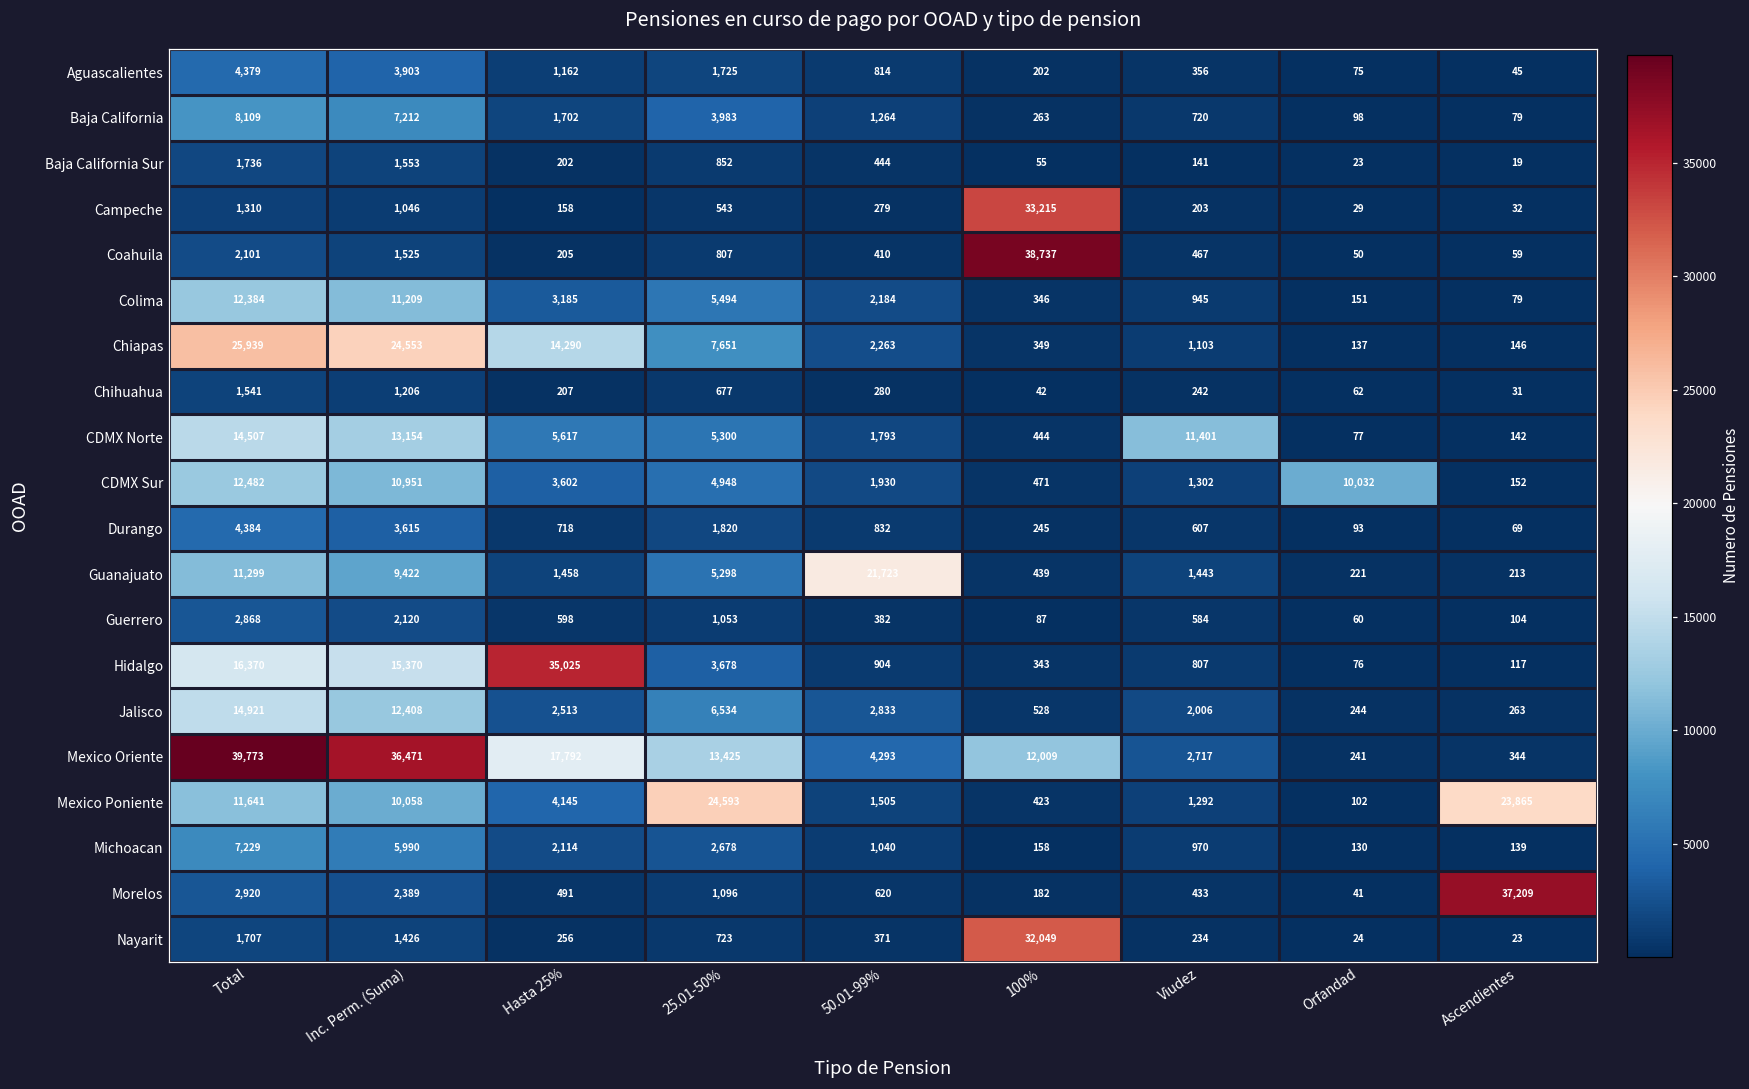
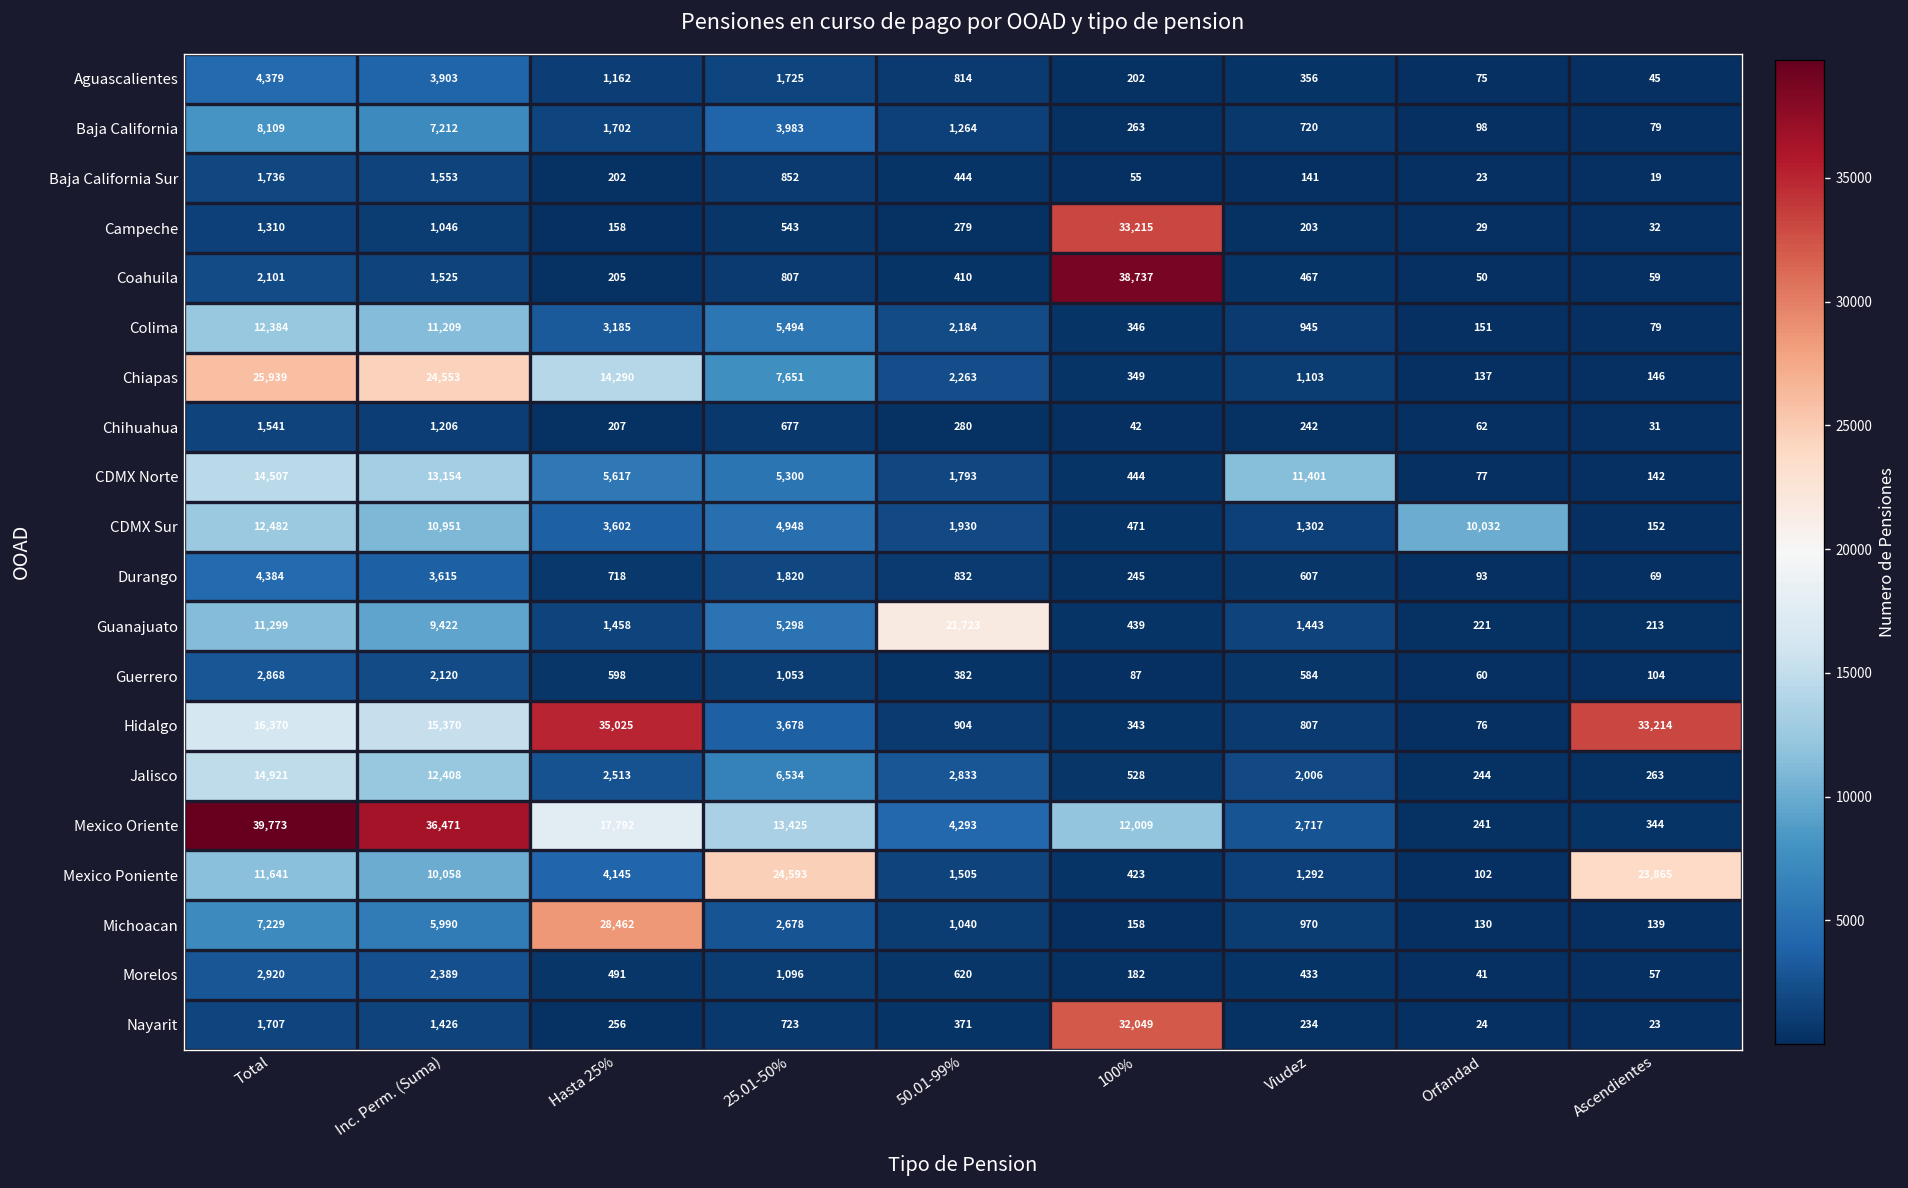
  {
    "Aguascalientes": {
      "Total": "4,379",
      "Inc. Perm. (Suma)": "3,903",
      "Hasta 25%": "1,162",
      "25.01-50%": "1,725",
      "50.01-99%": "814",
      "100%": "202",
      "Viudez": "356",
      "Orfandad": "75",
      "Ascendientes": "45"
    },
    "Baja California": {
      "Total": "8,109",
      "Inc. Perm. (Suma)": "7,212",
      "Hasta 25%": "1,702",
      "25.01-50%": "3,983",
      "50.01-99%": "1,264",
      "100%": "263",
      "Viudez": "720",
      "Orfandad": "98",
      "Ascendientes": "79"
    },
    "Baja California Sur": {
      "Total": "1,736",
      "Inc. Perm. (Suma)": "1,553",
      "Hasta 25%": "202",
      "25.01-50%": "852",
      "50.01-99%": "444",
      "100%": "55",
      "Viudez": "141",
      "Orfandad": "23",
      "Ascendientes": "19"
    },
    "Campeche": {
      "Total": "1,310",
      "Inc. Perm. (Suma)": "1,046",
      "Hasta 25%": "158",
      "25.01-50%": "543",
      "50.01-99%": "279",
      "100%": "33,215",
      "Viudez": "203",
      "Orfandad": "29",
      "Ascendientes": "32"
    },
    "Coahuila": {
      "Total": "2,101",
      "Inc. Perm. (Suma)": "1,525",
      "Hasta 25%": "205",
      "25.01-50%": "807",
      "50.01-99%": "410",
      "100%": "38,737",
      "Viudez": "467",
      "Orfandad": "50",
      "Ascendientes": "59"
    },
    "Colima": {
      "Total": "12,384",
      "Inc. Perm. (Suma)": "11,209",
      "Hasta 25%": "3,185",
      "25.01-50%": "5,494",
      "50.01-99%": "2,184",
      "100%": "346",
      "Viudez": "945",
      "Orfandad": "151",
      "Ascendientes": "79"
    },
    "Chiapas": {
      "Total": "25,939",
      "Inc. Perm. (Suma)": "24,553",
      "Hasta 25%": "14,290",
      "25.01-50%": "7,651",
      "50.01-99%": "2,263",
      "100%": "349",
      "Viudez": "1,103",
      "Orfandad": "137",
      "Ascendientes": "146"
    },
    "Chihuahua": {
      "Total": "1,541",
      "Inc. Perm. (Suma)": "1,206",
      "Hasta 25%": "207",
      "25.01-50%": "677",
      "50.01-99%": "280",
      "100%": "42",
      "Viudez": "242",
      "Orfandad": "62",
      "Ascendientes": "31"
    },
    "CDMX Norte": {
      "Total": "14,507",
      "Inc. Perm. (Suma)": "13,154",
      "Hasta 25%": "5,617",
      "25.01-50%": "5,300",
      "50.01-99%": "1,793",
      "100%": "444",
      "Viudez": "11,401",
      "Orfandad": "77",
      "Ascendientes": "142"
    },
    "CDMX Sur": {
      "Total": "12,482",
      "Inc. Perm. (Suma)": "10,951",
      "Hasta 25%": "3,602",
      "25.01-50%": "4,948",
      "50.01-99%": "1,930",
      "100%": "471",
      "Viudez": "1,302",
      "Orfandad": "10,032",
      "Ascendientes": "152"
    },
    "Durango": {
      "Total": "4,384",
      "Inc. Perm. (Suma)": "3,615",
      "Hasta 25%": "718",
      "25.01-50%": "1,820",
      "50.01-99%": "832",
      "100%": "245",
      "Viudez": "607",
      "Orfandad": "93",
      "Ascendientes": "69"
    },
    "Guanajuato": {
      "Total": "11,299",
      "Inc. Perm. (Suma)": "9,422",
      "Hasta 25%": "1,458",
      "25.01-50%": "5,298",
      "100%": "439",
      "Viudez": "1,443",
      "Orfandad": "221",
      "Ascendientes": "213"
    },
    "Guerrero": {
      "Total": "2,868",
      "Inc. Perm. (Suma)": "2,120",
      "Hasta 25%": "598",
      "25.01-50%": "1,053",
      "50.01-99%": "382",
      "100%": "87",
      "Viudez": "584",
      "Orfandad": "60",
      "Ascendientes": "104"
    },
    "Hidalgo": {
      "Inc. Perm. (Suma)": "15,370",
      "Hasta 25%": "35,025",
      "25.01-50%": "3,678",
      "50.01-99%": "904",
      "100%": "343",
      "Viudez": "807",
      "Orfandad": "76",
-     "Ascendientes": "117"
+     "Ascendientes": "33,214"
    },
    "Jalisco": {
      "Total": "14,921",
      "Inc. Perm. (Suma)": "12,408",
      "Hasta 25%": "2,513",
      "25.01-50%": "6,534",
      "50.01-99%": "2,833",
      "100%": "528",
      "Viudez": "2,006",
      "Orfandad": "244",
      "Ascendientes": "263"
    },
    "Mexico Oriente": {
      "Total": "39,773",
      "Inc. Perm. (Suma)": "36,471",
      "25.01-50%": "13,425",
      "50.01-99%": "4,293",
      "100%": "12,009",
      "Viudez": "2,717",
      "Orfandad": "241",
      "Ascendientes": "344"
    },
    "Mexico Poniente": {
      "Total": "11,641",
      "Inc. Perm. (Suma)": "10,058",
      "Hasta 25%": "4,145",
      "25.01-50%": "24,593",
      "50.01-99%": "1,505",
      "100%": "423",
      "Viudez": "1,292",
      "Orfandad": "102",
      "Ascendientes": "23,865"
    },
    "Michoacan": {
      "Total": "7,229",
      "Inc. Perm. (Suma)": "5,990",
-     "Hasta 25%": "2,114",
+     "Hasta 25%": "28,462",
      "25.01-50%": "2,678",
      "50.01-99%": "1,040",
      "100%": "158",
      "Viudez": "970",
      "Orfandad": "130",
      "Ascendientes": "139"
    },
    "Morelos": {
      "Total": "2,920",
      "Inc. Perm. (Suma)": "2,389",
      "Hasta 25%": "491",
      "25.01-50%": "1,096",
      "50.01-99%": "620",
      "100%": "182",
      "Viudez": "433",
      "Orfandad": "41",
-     "Ascendientes": "37,209"
+     "Ascendientes": "57"
    },
    "Nayarit": {
      "Total": "1,707",
      "Inc. Perm. (Suma)": "1,426",
      "Hasta 25%": "256",
      "25.01-50%": "723",
      "50.01-99%": "371",
      "100%": "32,049",
      "Viudez": "234",
      "Orfandad": "24",
      "Ascendientes": "23"
    }
  }
